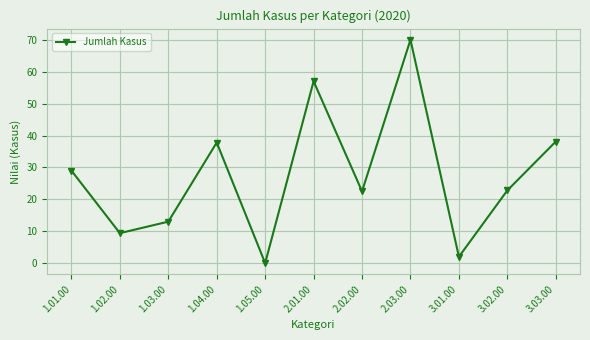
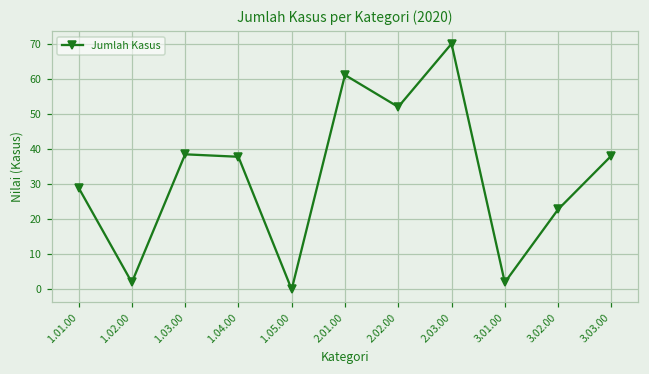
  {
    "1.01.00": 29,
-   "1.02.00": 9,
-   "1.03.00": 13,
+   "1.02.00": 2,
+   "1.03.00": 39,
    "1.04.00": 38,
    "1.05.00": 0,
-   "2.01.00": 57,
-   "2.02.00": 23,
+   "2.01.00": 61,
+   "2.02.00": 52,
    "2.03.00": 70,
    "3.01.00": 2,
    "3.02.00": 23,
    "3.03.00": 38
  }
